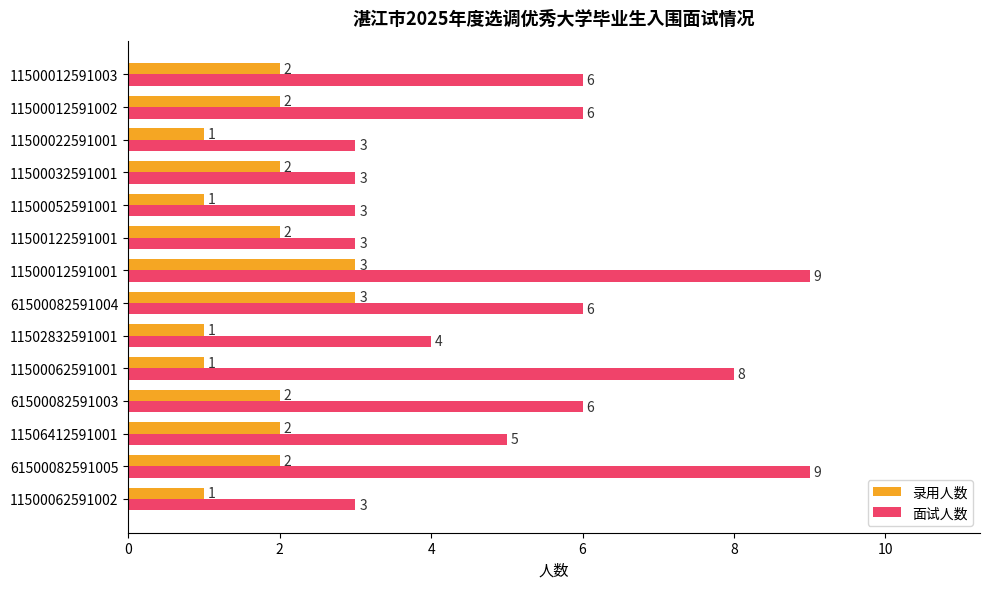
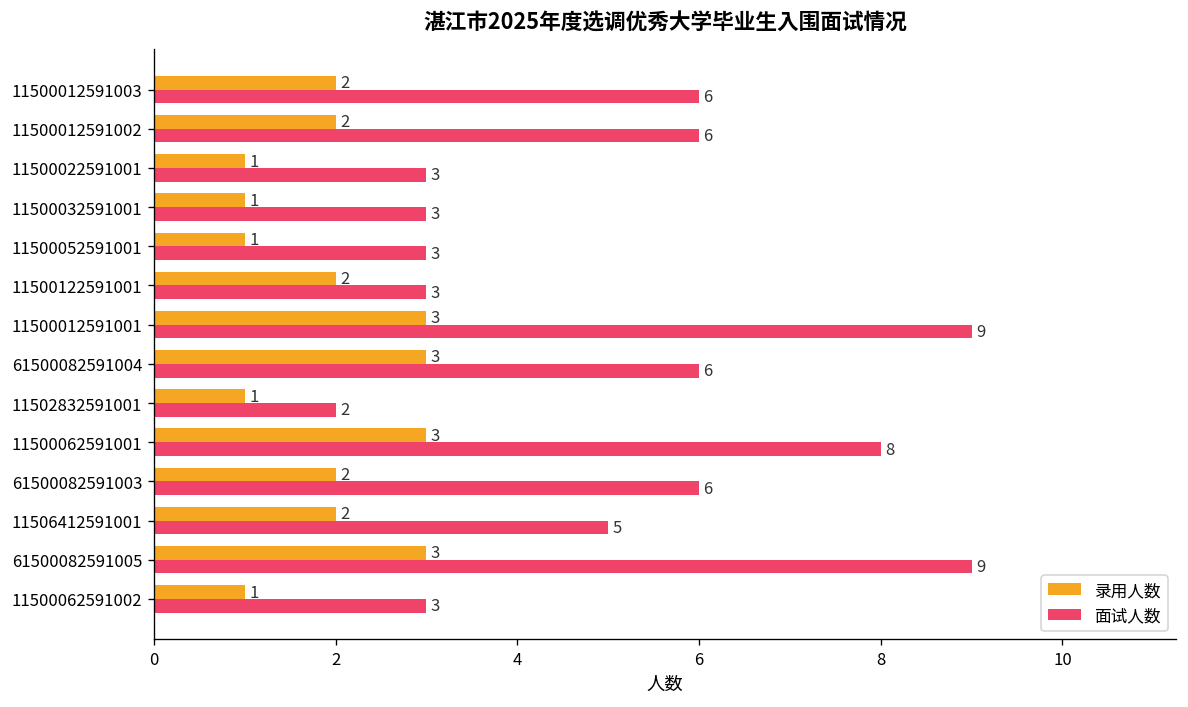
  {
    "录用人数": {
      "11500012591003": 2,
      "11500012591002": 2,
      "11500022591001": 1,
-     "11500032591001": 2,
+     "11500032591001": 1,
      "11500052591001": 1,
      "11500122591001": 2,
      "11500012591001": 3,
      "61500082591004": 3,
      "11502832591001": 1,
-     "11500062591001": 1,
+     "11500062591001": 3,
      "61500082591003": 2,
      "11506412591001": 2,
-     "61500082591005": 2,
+     "61500082591005": 3,
      "11500062591002": 1
    },
    "面试人数": {
      "11500012591003": 6,
      "11500012591002": 6,
      "11500022591001": 3,
      "11500032591001": 3,
      "11500052591001": 3,
      "11500122591001": 3,
      "11500012591001": 9,
      "61500082591004": 6,
-     "11502832591001": 4,
+     "11502832591001": 2,
      "11500062591001": 8,
      "61500082591003": 6,
      "11506412591001": 5,
      "61500082591005": 9,
      "11500062591002": 3
    }
  }
